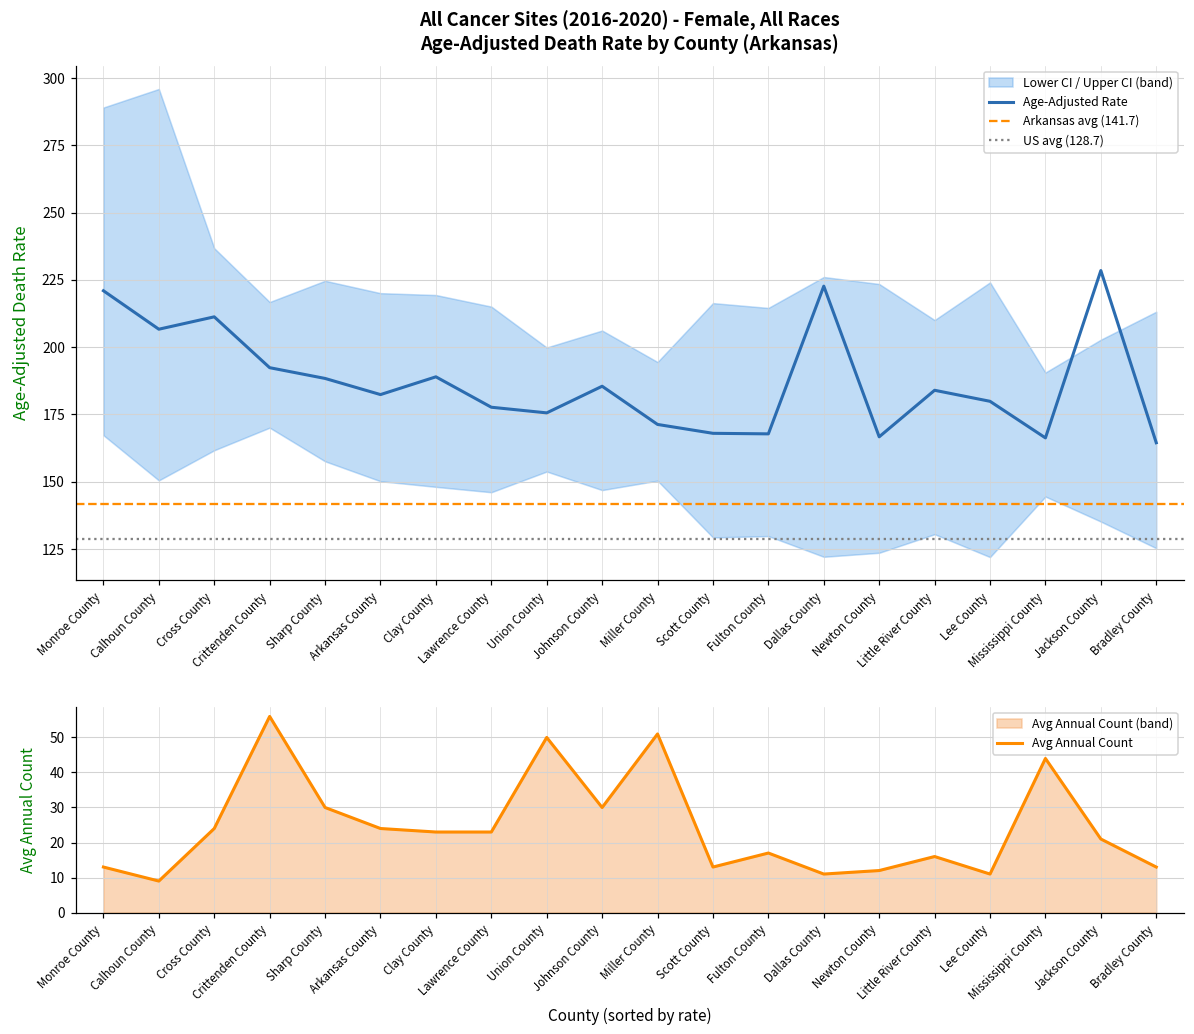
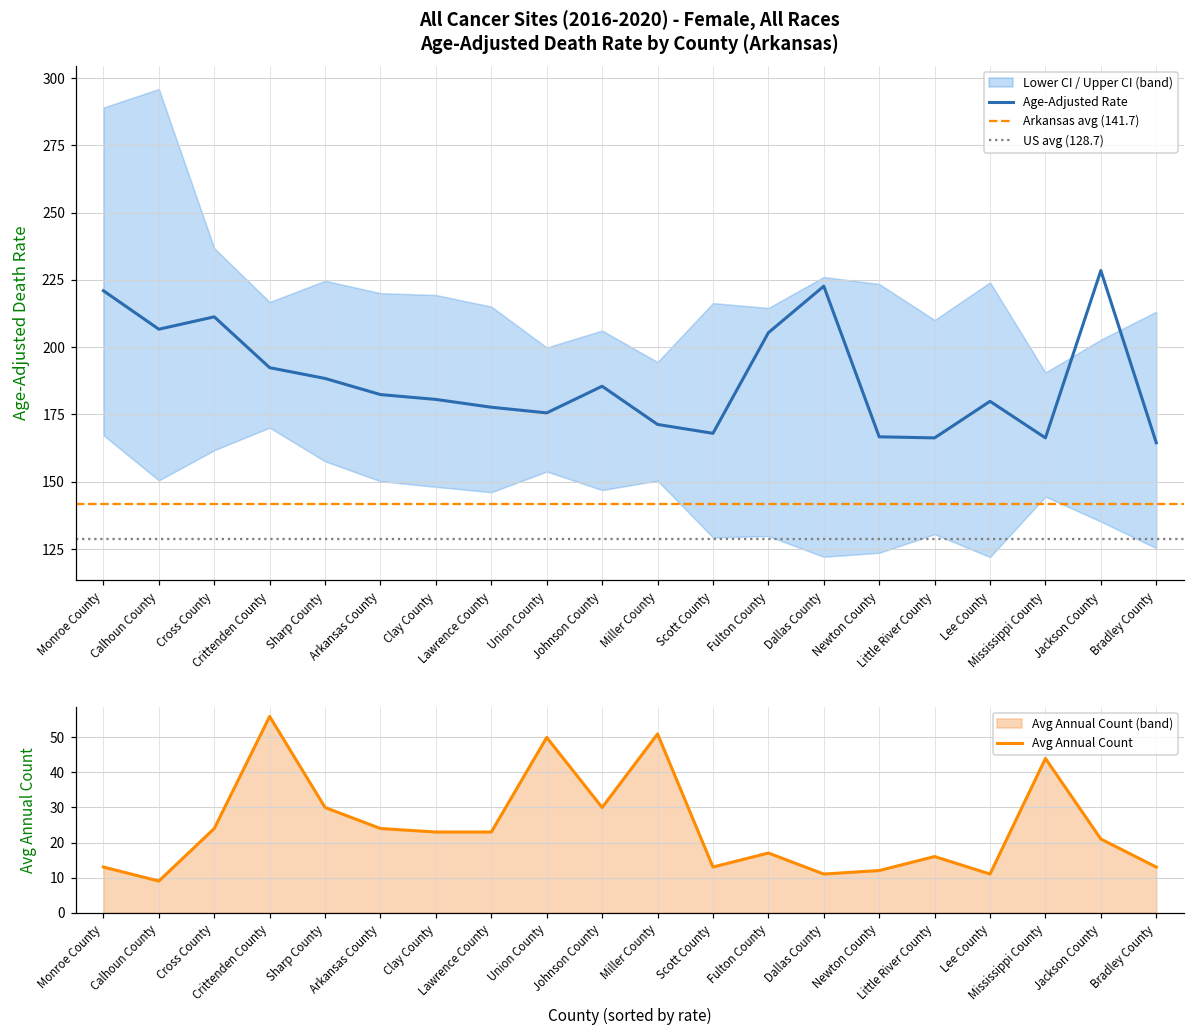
  {
    "All Cancer Sites (2016-2020) - Female, All Races Age-Adjusted Death Rate by County (Arkansas)": {
      "Age-Adjusted Rate": {
        "Monroe County": 221,
        "Calhoun County": 207,
        "Cross County": 211,
        "Crittenden County": 192,
        "Sharp County": 188,
        "Arkansas County": 182,
-       "Clay County": 189,
+       "Clay County": 181,
        "Lawrence County": 178,
        "Union County": 176,
        "Johnson County": 186,
        "Miller County": 171,
        "Scott County": 168,
-       "Fulton County": 168,
+       "Fulton County": 205,
        "Dallas County": 223,
        "Newton County": 167,
-       "Little River County": 184,
+       "Little River County": 166,
        "Lee County": 180,
        "Mississippi County": 166,
        "Jackson County": 229,
        "Bradley County": 165
      }
    }
  }
